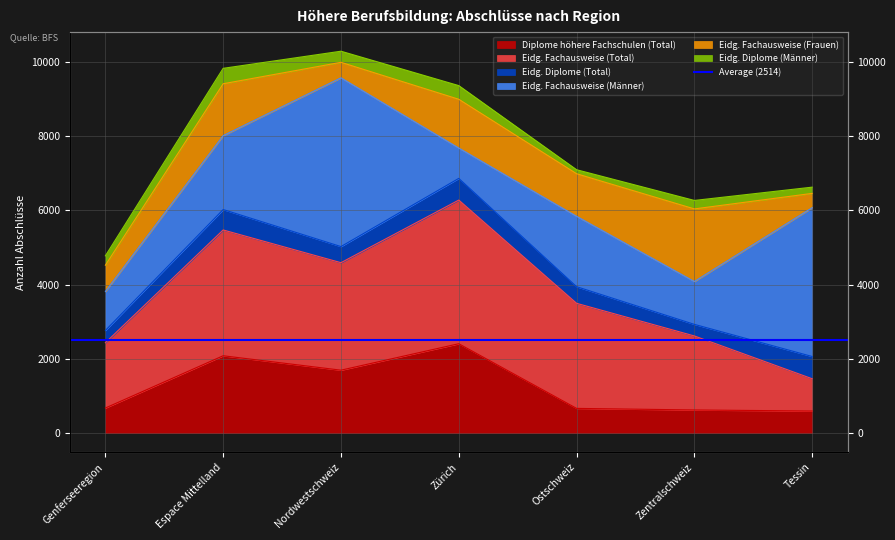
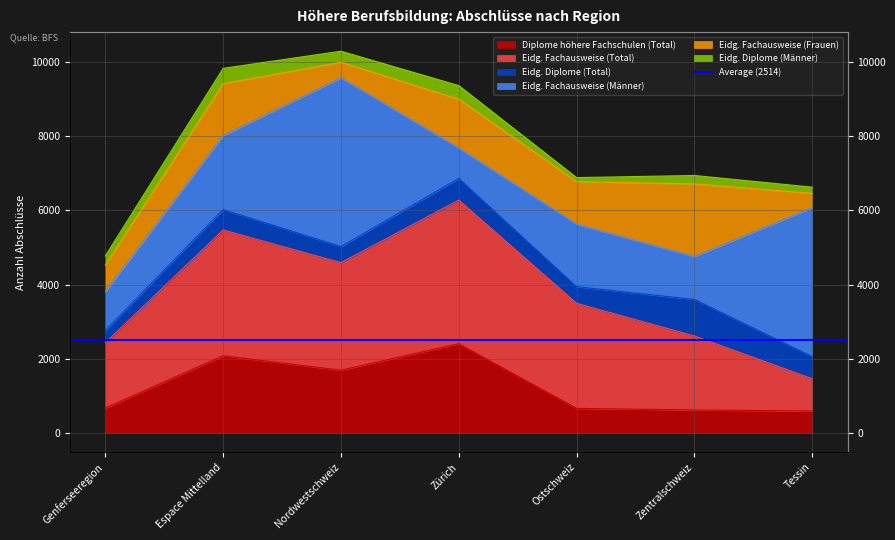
  {
    "Diplome höhere Fachschulen (Total)": {
      "Genferseeregion": 700,
      "Espace Mittelland": 2100,
      "Nordwestschweiz": 1700,
      "Zürich": 2400,
      "Ostschweiz": 700,
      "Zentralschweiz": 600,
      "Tessin": 600
    },
    "Eidg. Fachausweise (Total)": {
      "Genferseeregion": 1800,
      "Espace Mittelland": 3400,
      "Nordwestschweiz": 2900,
      "Zürich": 3900,
      "Ostschweiz": 2800,
      "Zentralschweiz": 2000,
      "Tessin": 900
    },
    "Eidg. Diplome (Total)": {
      "Genferseeregion": 300,
      "Espace Mittelland": 600,
      "Nordwestschweiz": 400,
      "Zürich": 600,
      "Ostschweiz": 400,
-     "Zentralschweiz": 300,
+     "Zentralschweiz": 1000,
      "Tessin": 600
    },
    "Eidg. Fachausweise (Männer)": {
      "Genferseeregion": 1000,
      "Espace Mittelland": 2000,
      "Nordwestschweiz": 4500,
      "Zürich": 800,
-     "Ostschweiz": 1900,
+     "Ostschweiz": 1700,
      "Zentralschweiz": 1200,
      "Tessin": 4000
    },
    "Eidg. Fachausweise (Frauen)": {
      "Genferseeregion": 700,
      "Espace Mittelland": 1400,
      "Nordwestschweiz": 400,
      "Zürich": 1300,
      "Ostschweiz": 1100,
      "Zentralschweiz": 2000,
      "Tessin": 400
    },
    "Eidg. Diplome (Männer)": {
      "Genferseeregion": 300,
      "Espace Mittelland": 400,
      "Nordwestschweiz": 300,
      "Zürich": 400,
      "Ostschweiz": 100,
      "Zentralschweiz": 200,
      "Tessin": 200
    }
  }
